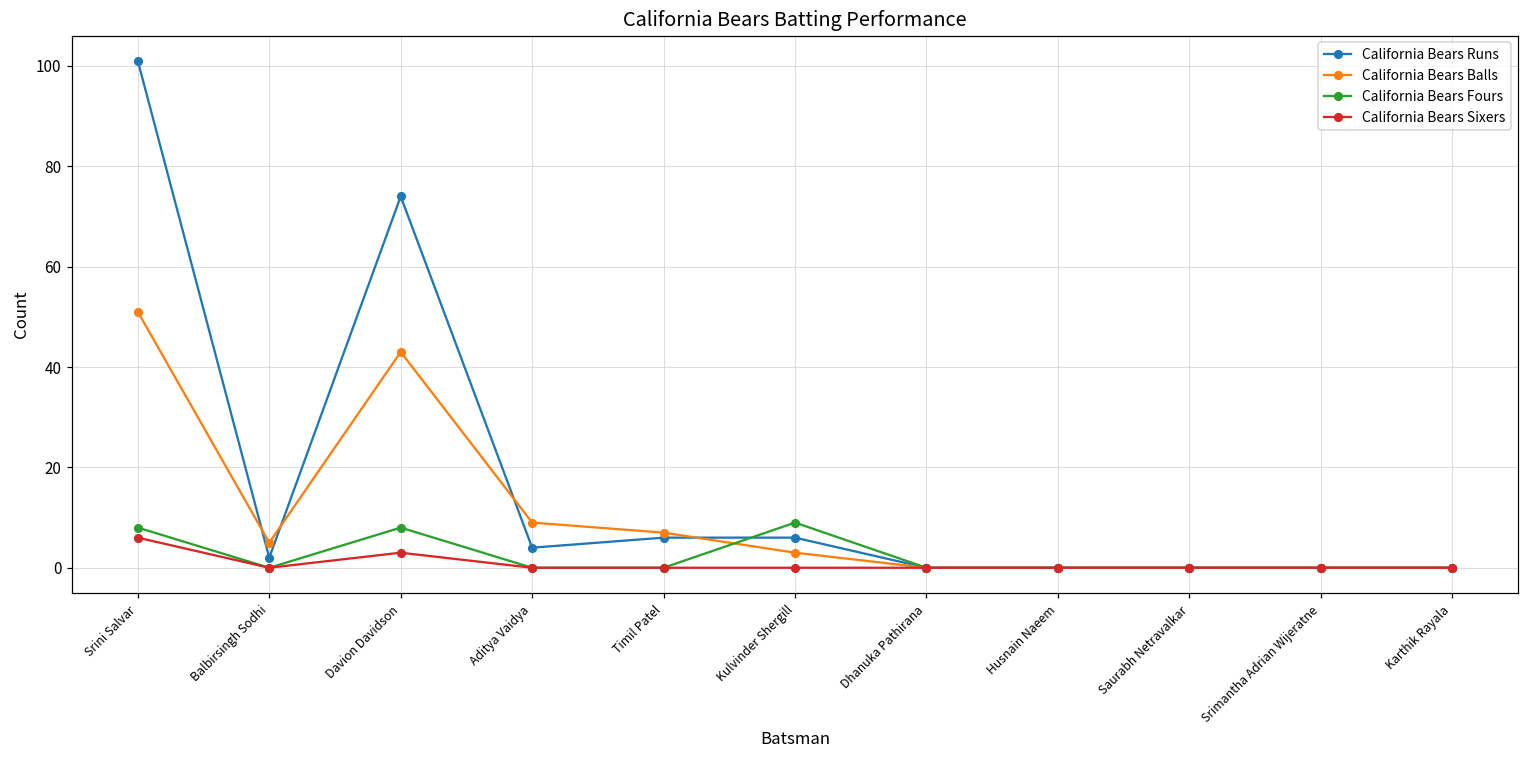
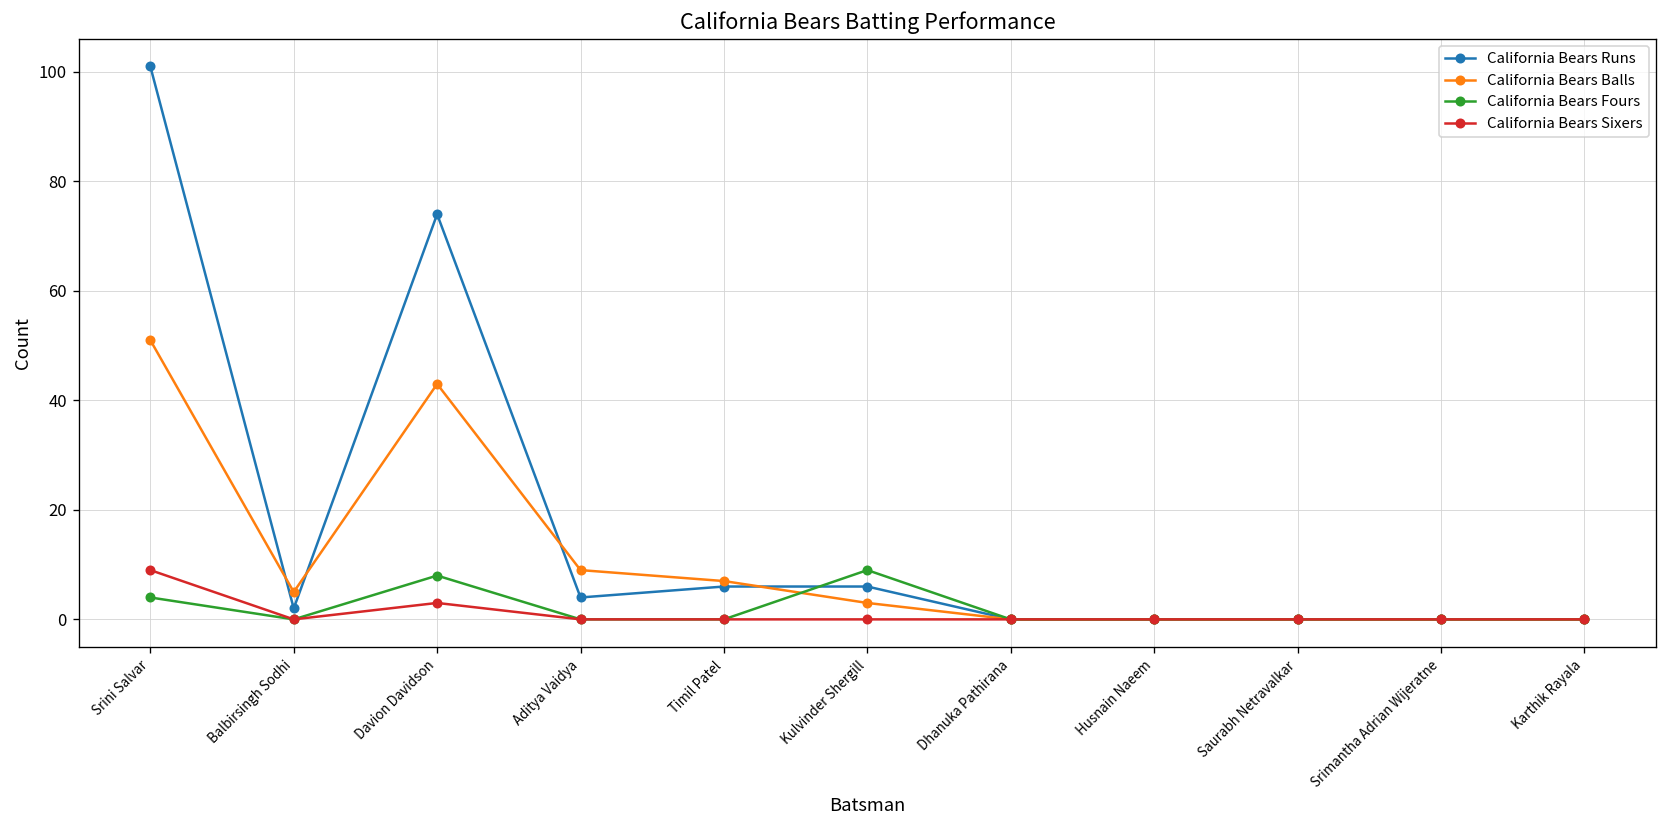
  {
    "California Bears Runs": {
      "Srini Salvar": 101,
      "Balbirsingh Sodhi": 2,
      "Davion Davidson": 74,
      "Aditya Vaidya": 4,
      "Timil Patel": 6,
      "Kulvinder Shergill": 6
    },
    "California Bears Balls": {
      "Srini Salvar": 51,
      "Balbirsingh Sodhi": 5,
      "Davion Davidson": 43,
      "Aditya Vaidya": 9,
      "Timil Patel": 7,
      "Kulvinder Shergill": 3
    },
    "California Bears Fours": {
-     "Srini Salvar": 8,
+     "Srini Salvar": 4,
      "Davion Davidson": 8,
      "Kulvinder Shergill": 9
    },
    "California Bears Sixers": {
-     "Srini Salvar": 6,
+     "Srini Salvar": 9,
      "Davion Davidson": 3,
      "Kulvinder Shergill": 0
    }
  }
